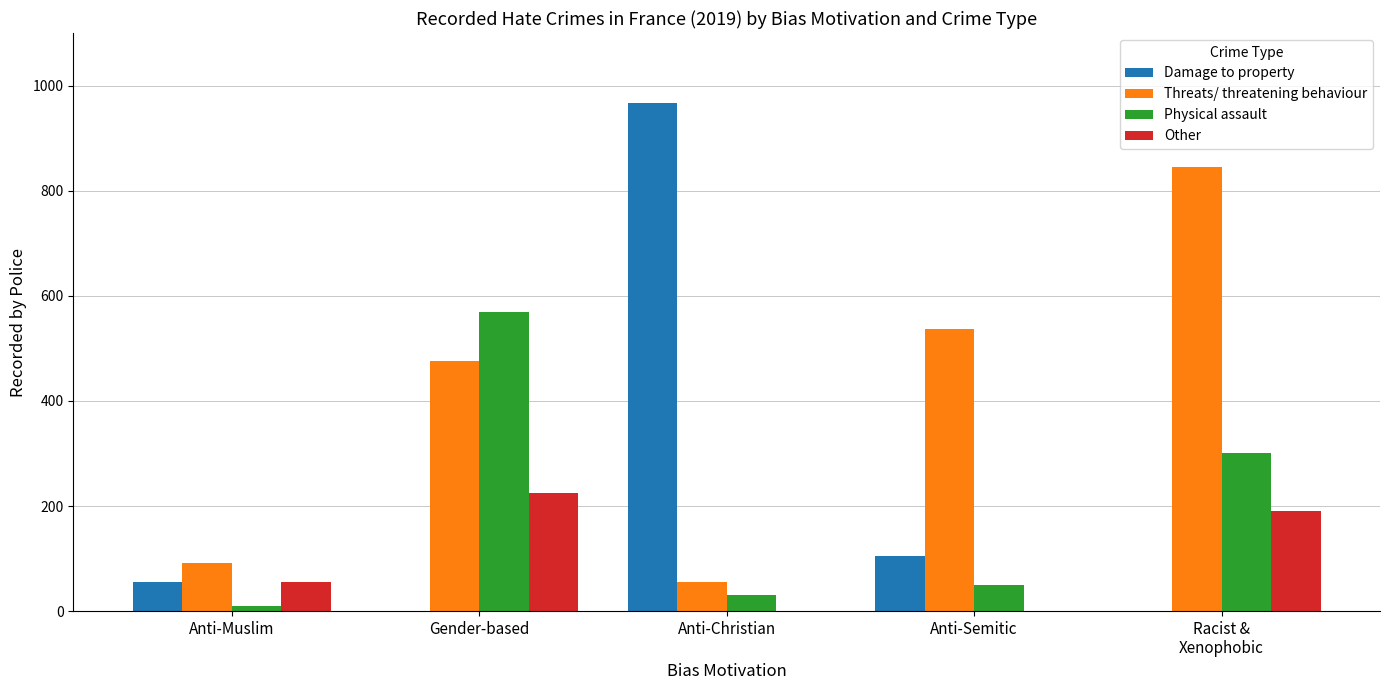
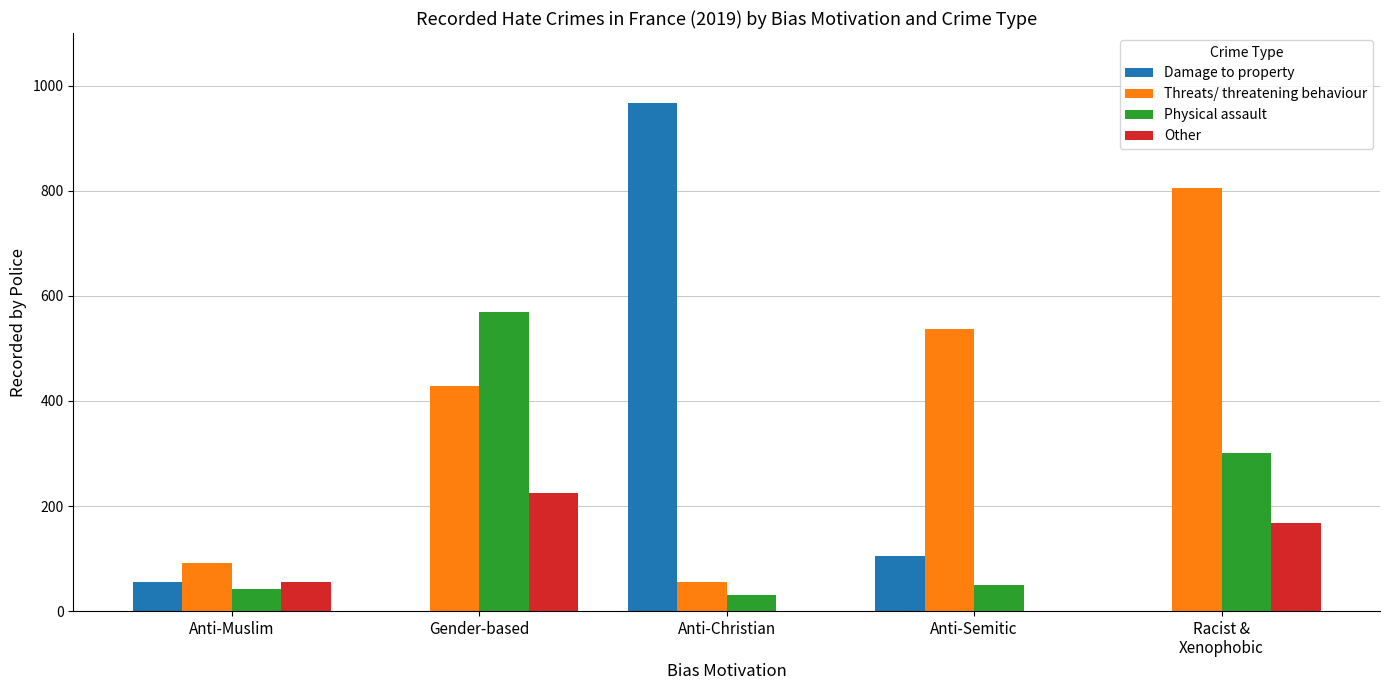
  {
    "Damage to property": {
      "Anti-Muslim": 60,
      "Gender-based": 0,
      "Anti-Christian": 970,
      "Anti-Semitic": 100,
      "Racist & Xenophobic": 0
    },
    "Threats/ threatening behaviour": {
      "Anti-Muslim": 90,
-     "Gender-based": 480,
+     "Gender-based": 430,
      "Anti-Christian": 60,
      "Anti-Semitic": 540,
-     "Racist & Xenophobic": 850
+     "Racist & Xenophobic": 810
    },
    "Physical assault": {
-     "Anti-Muslim": 10,
+     "Anti-Muslim": 40,
      "Gender-based": 570,
      "Anti-Christian": 30,
      "Anti-Semitic": 50,
      "Racist & Xenophobic": 300
    },
    "Other": {
      "Anti-Muslim": 60,
      "Gender-based": 220,
      "Anti-Christian": 0,
      "Anti-Semitic": 0,
-     "Racist & Xenophobic": 190
+     "Racist & Xenophobic": 170
    }
  }
